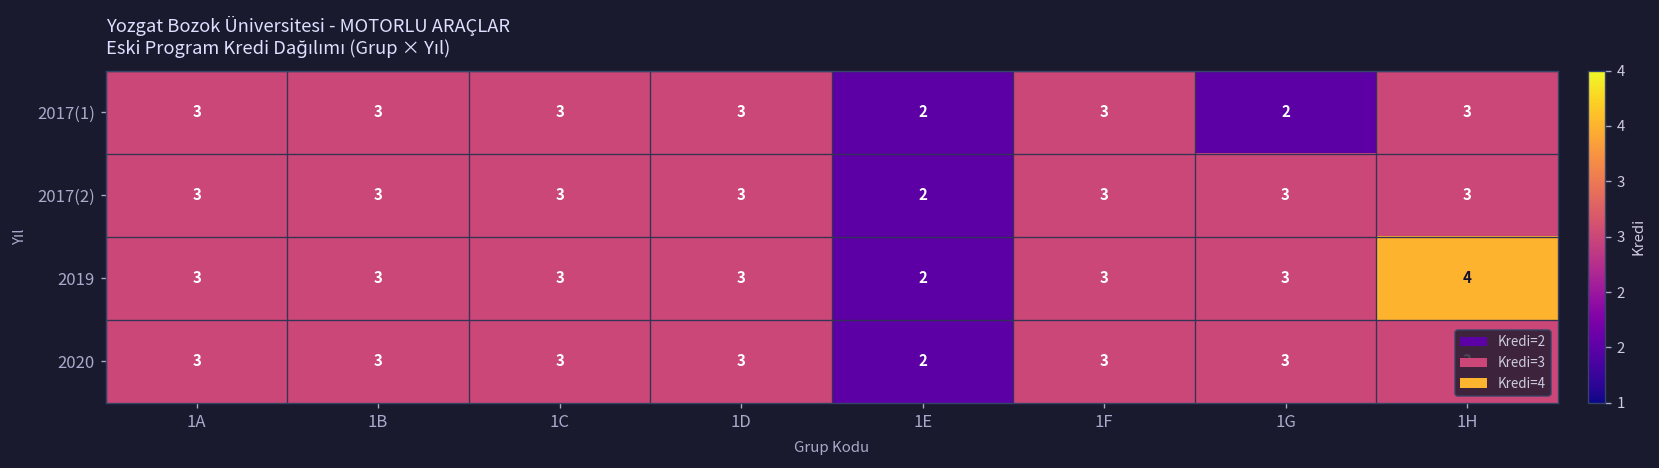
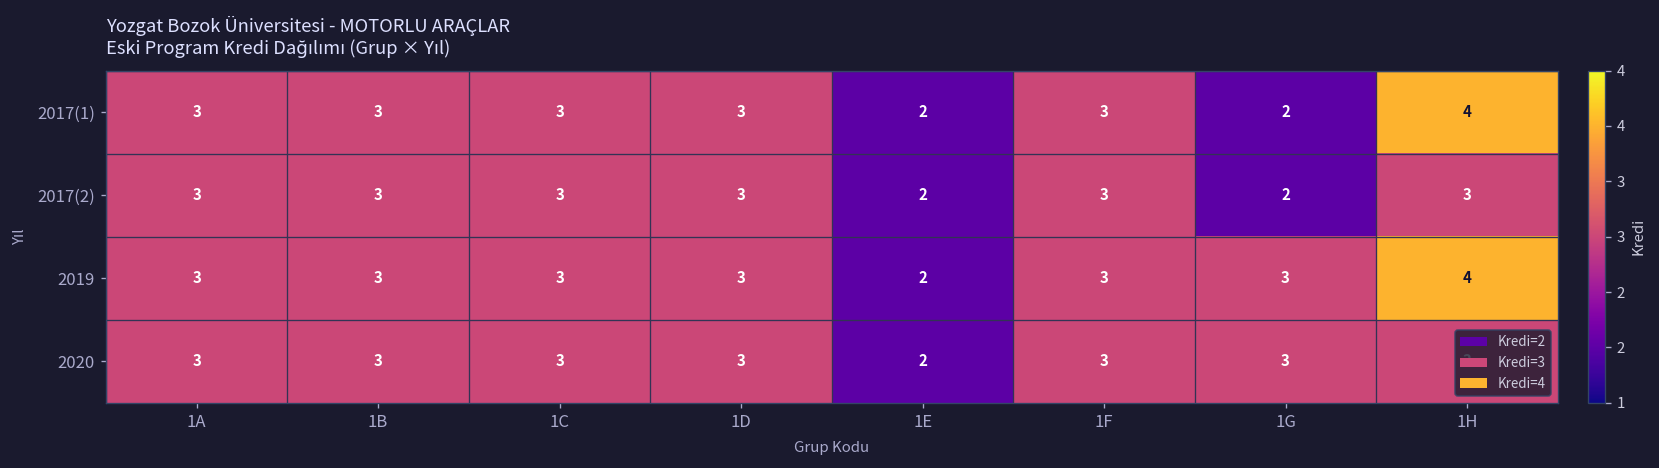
  {
    "2017(1)": {
      "1A": 3,
      "1B": 3,
      "1C": 3,
      "1D": 3,
      "1E": 2,
      "1F": 3,
      "1G": 2,
-     "1H": 3
+     "1H": 4
    },
    "2017(2)": {
      "1A": 3,
      "1B": 3,
      "1C": 3,
      "1D": 3,
      "1E": 2,
      "1F": 3,
-     "1G": 3,
+     "1G": 2,
      "1H": 3
    },
    "2019": {
      "1A": 3,
      "1B": 3,
      "1C": 3,
      "1D": 3,
      "1E": 2,
      "1F": 3,
      "1G": 3,
      "1H": 4
    },
    "2020": {
      "1A": 3,
      "1B": 3,
      "1C": 3,
      "1D": 3,
      "1E": 2,
      "1F": 3,
      "1G": 3
    }
  }
